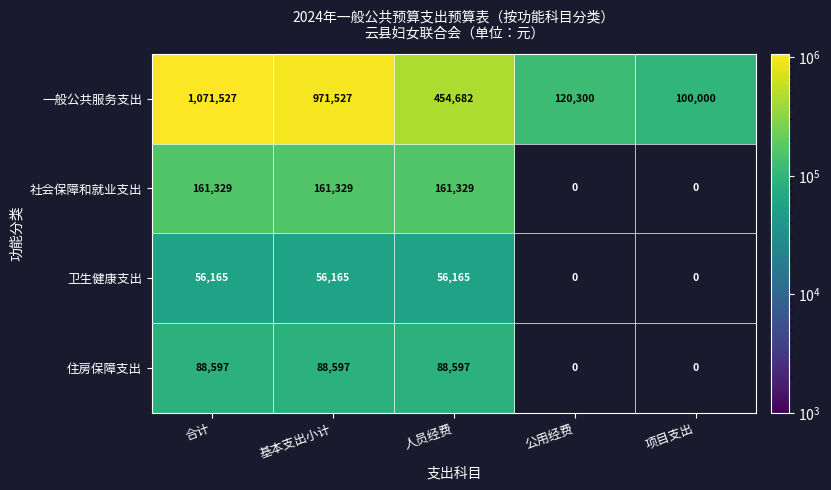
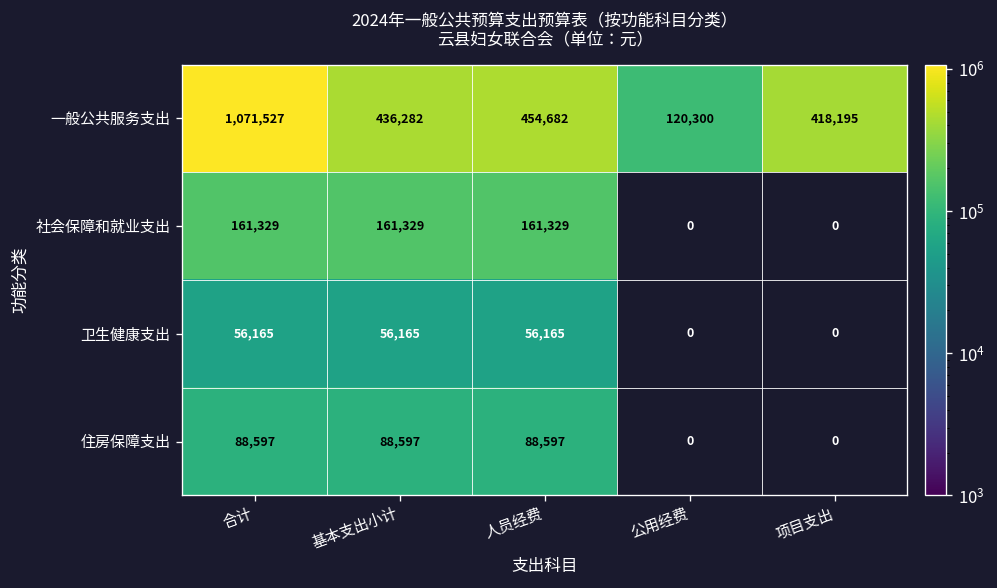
  {
    "一般公共服务支出": {
      "合计": "1,071,527",
-     "基本支出小计": "971,527",
+     "基本支出小计": "436,282",
      "人员经费": "454,682",
      "公用经费": "120,300",
-     "项目支出": "100,000"
+     "项目支出": "418,195"
    },
    "社会保障和就业支出": {
      "合计": "161,329",
      "基本支出小计": "161,329",
      "人员经费": "161,329"
    },
    "卫生健康支出": {
      "合计": "56,165",
      "基本支出小计": "56,165",
      "人员经费": "56,165"
    },
    "住房保障支出": {
      "合计": "88,597",
      "基本支出小计": "88,597",
      "人员经费": "88,597"
    }
  }
